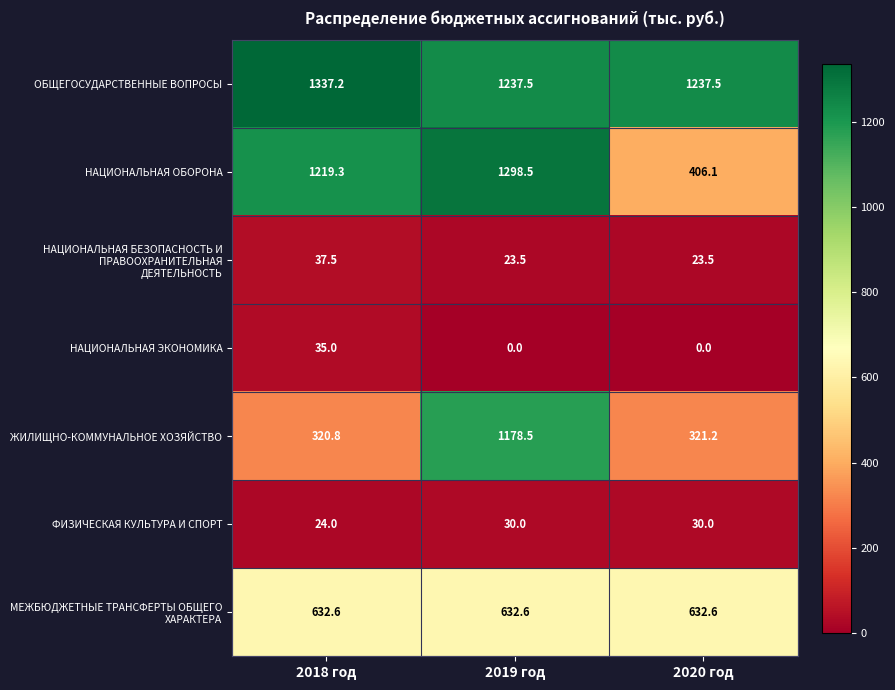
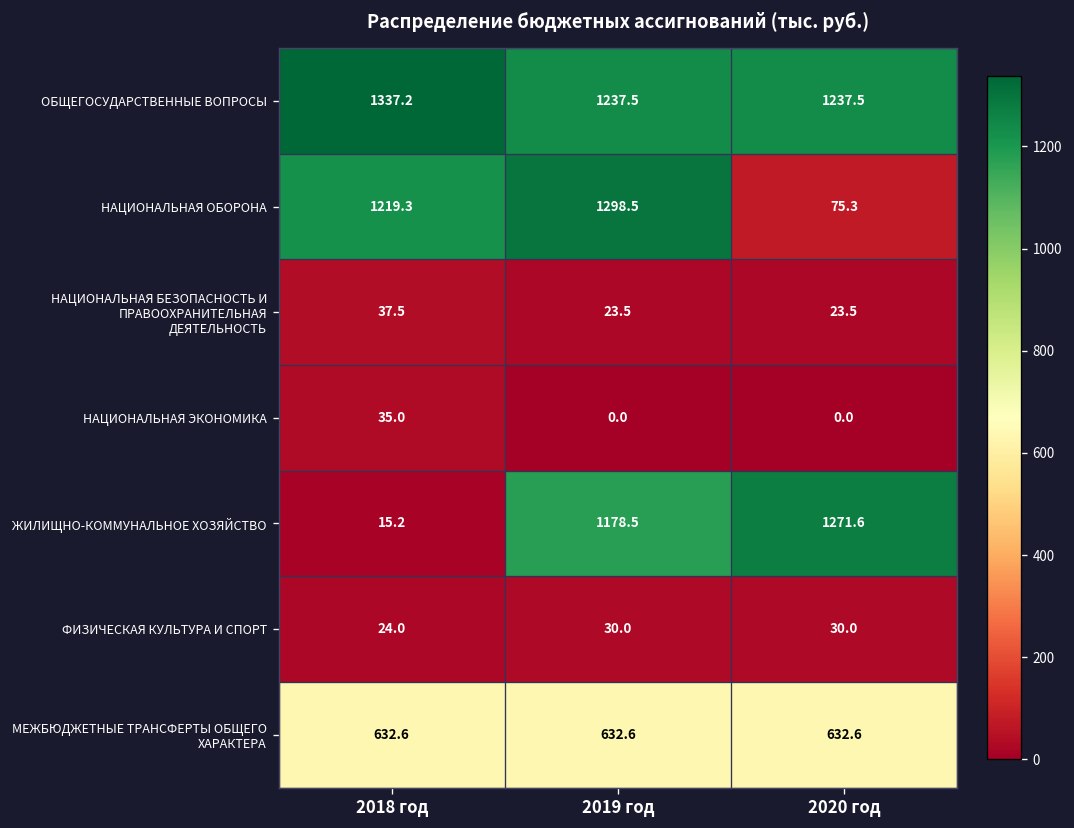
  {
    "ОБЩЕГОСУДАРСТВЕННЫЕ ВОПРОСЫ": {
      "2018 год": 1337.2,
      "2019 год": 1237.5,
      "2020 год": 1237.5
    },
    "НАЦИОНАЛЬНАЯ ОБОРОНА": {
      "2018 год": 1219.3,
      "2019 год": 1298.5,
-     "2020 год": 406.1
+     "2020 год": 75.3
    },
    "НАЦИОНАЛЬНАЯ БЕЗОПАСНОСТЬ И ПРАВООХРАНИТЕЛЬНАЯ ДЕЯТЕЛЬНОСТЬ": {
      "2018 год": 37.5,
      "2019 год": 23.5,
      "2020 год": 23.5
    },
    "НАЦИОНАЛЬНАЯ ЭКОНОМИКА": {
      "2018 год": 35.0,
      "2019 год": 0.0,
      "2020 год": 0.0
    },
    "ЖИЛИЩНО-КОММУНАЛЬНОЕ ХОЗЯЙСТВО": {
-     "2018 год": 320.8,
+     "2018 год": 15.2,
      "2019 год": 1178.5,
-     "2020 год": 321.2
+     "2020 год": 1271.6
    },
    "ФИЗИЧЕСКАЯ КУЛЬТУРА И СПОРТ": {
      "2018 год": 24.0,
      "2019 год": 30.0,
      "2020 год": 30.0
    },
    "МЕЖБЮДЖЕТНЫЕ ТРАНСФЕРТЫ ОБЩЕГО ХАРАКТЕРА": {
      "2018 год": 632.6,
      "2019 год": 632.6,
      "2020 год": 632.6
    }
  }
